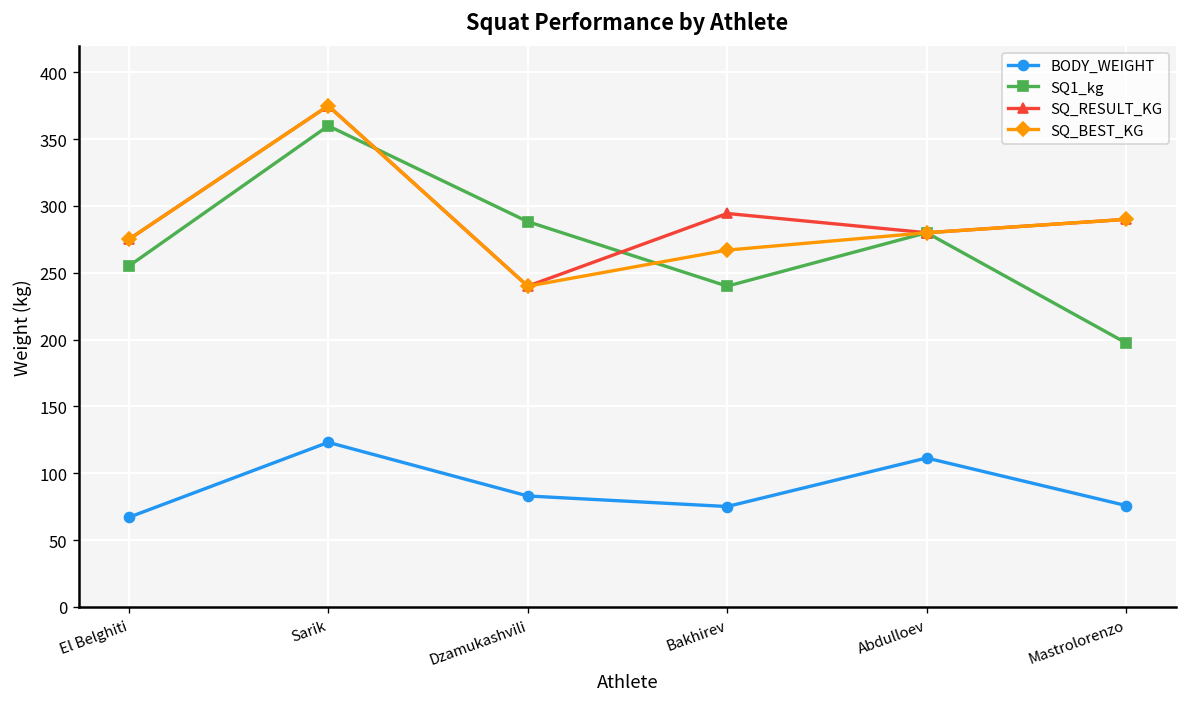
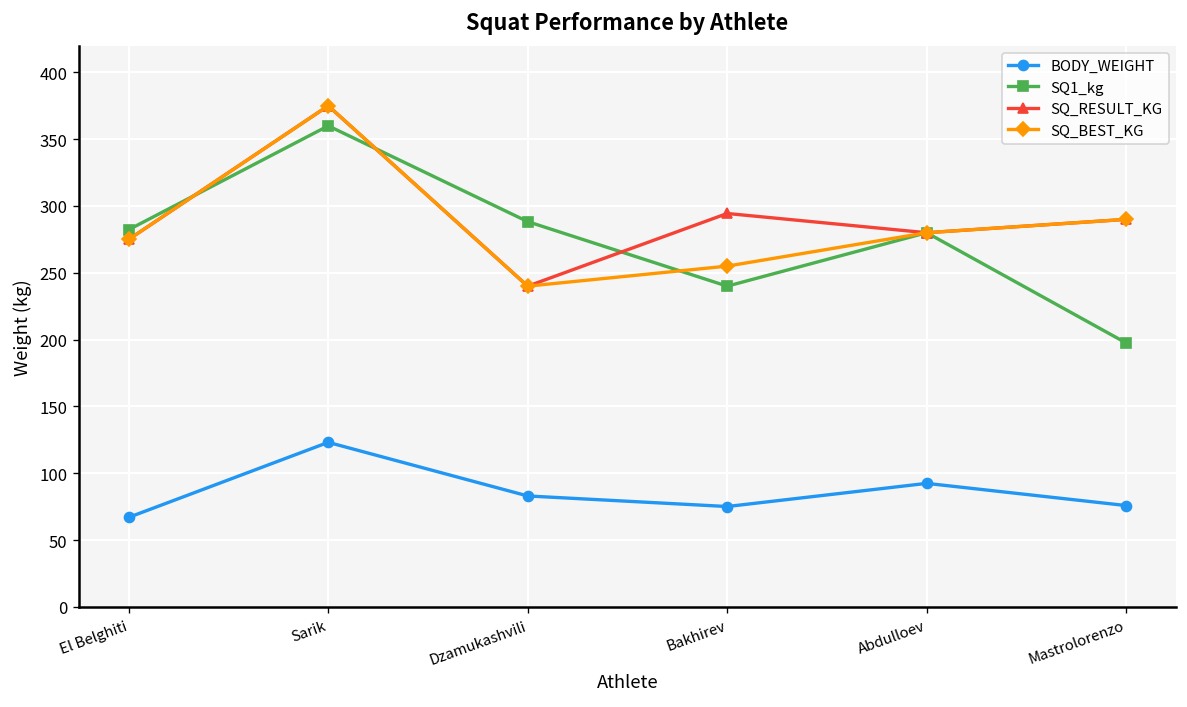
  {
    "BODY_WEIGHT": {
      "El Belghiti": 67,
      "Sarik": 123,
      "Dzamukashvili": 83,
      "Bakhirev": 75,
-     "Abdulloev": 111,
+     "Abdulloev": 92,
      "Mastrolorenzo": 76
    },
    "SQ1_kg": {
-     "El Belghiti": 255,
+     "El Belghiti": 282,
      "Sarik": 360,
      "Dzamukashvili": 288,
      "Bakhirev": 240,
      "Mastrolorenzo": 198
    },
    "SQ_RESULT_KG": {
      "Bakhirev": 294
    },
    "SQ_BEST_KG": {
-     "Bakhirev": 267
+     "Bakhirev": 255
    }
  }
